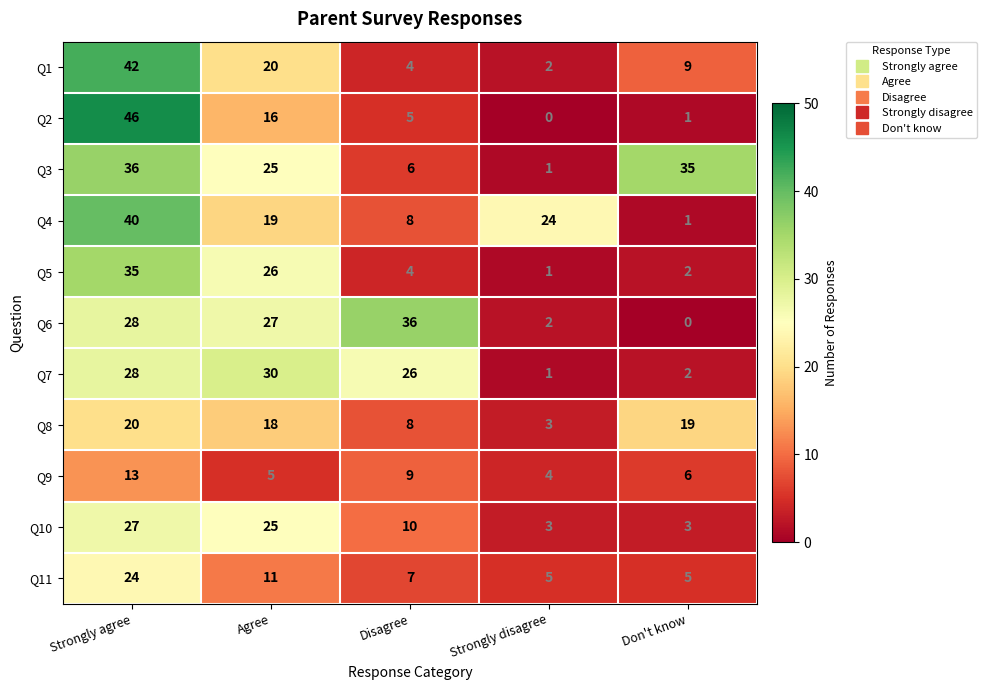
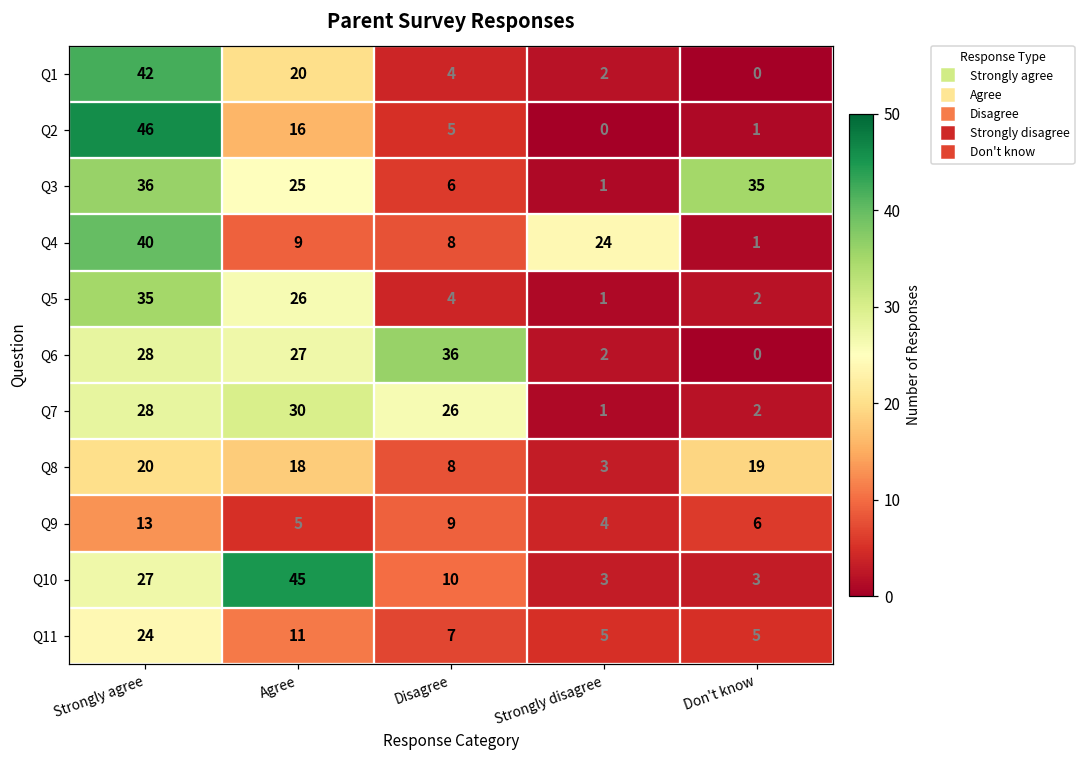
  {
    "Q1": {
      "Strongly agree": 42,
      "Agree": 20,
      "Disagree": 4,
      "Strongly disagree": 2,
-     "Don't know": 9
+     "Don't know": 0
    },
    "Q2": {
      "Strongly agree": 46,
      "Agree": 16,
      "Disagree": 5,
      "Strongly disagree": 0,
      "Don't know": 1
    },
    "Q3": {
      "Strongly agree": 36,
      "Agree": 25,
      "Disagree": 6,
      "Strongly disagree": 1,
      "Don't know": 35
    },
    "Q4": {
      "Strongly agree": 40,
-     "Agree": 19,
+     "Agree": 9,
      "Disagree": 8,
      "Strongly disagree": 24,
      "Don't know": 1
    },
    "Q5": {
      "Strongly agree": 35,
      "Agree": 26,
      "Disagree": 4,
      "Strongly disagree": 1,
      "Don't know": 2
    },
    "Q6": {
      "Strongly agree": 28,
      "Agree": 27,
      "Disagree": 36,
      "Strongly disagree": 2,
      "Don't know": 0
    },
    "Q7": {
      "Strongly agree": 28,
      "Agree": 30,
      "Disagree": 26,
      "Strongly disagree": 1,
      "Don't know": 2
    },
    "Q8": {
      "Strongly agree": 20,
      "Agree": 18,
      "Disagree": 8,
      "Strongly disagree": 3,
      "Don't know": 19
    },
    "Q9": {
      "Strongly agree": 13,
      "Agree": 5,
      "Disagree": 9,
      "Strongly disagree": 4,
      "Don't know": 6
    },
    "Q10": {
      "Strongly agree": 27,
-     "Agree": 25,
+     "Agree": 45,
      "Disagree": 10,
      "Strongly disagree": 3,
      "Don't know": 3
    },
    "Q11": {
      "Strongly agree": 24,
      "Agree": 11,
      "Disagree": 7,
      "Strongly disagree": 5,
      "Don't know": 5
    }
  }
